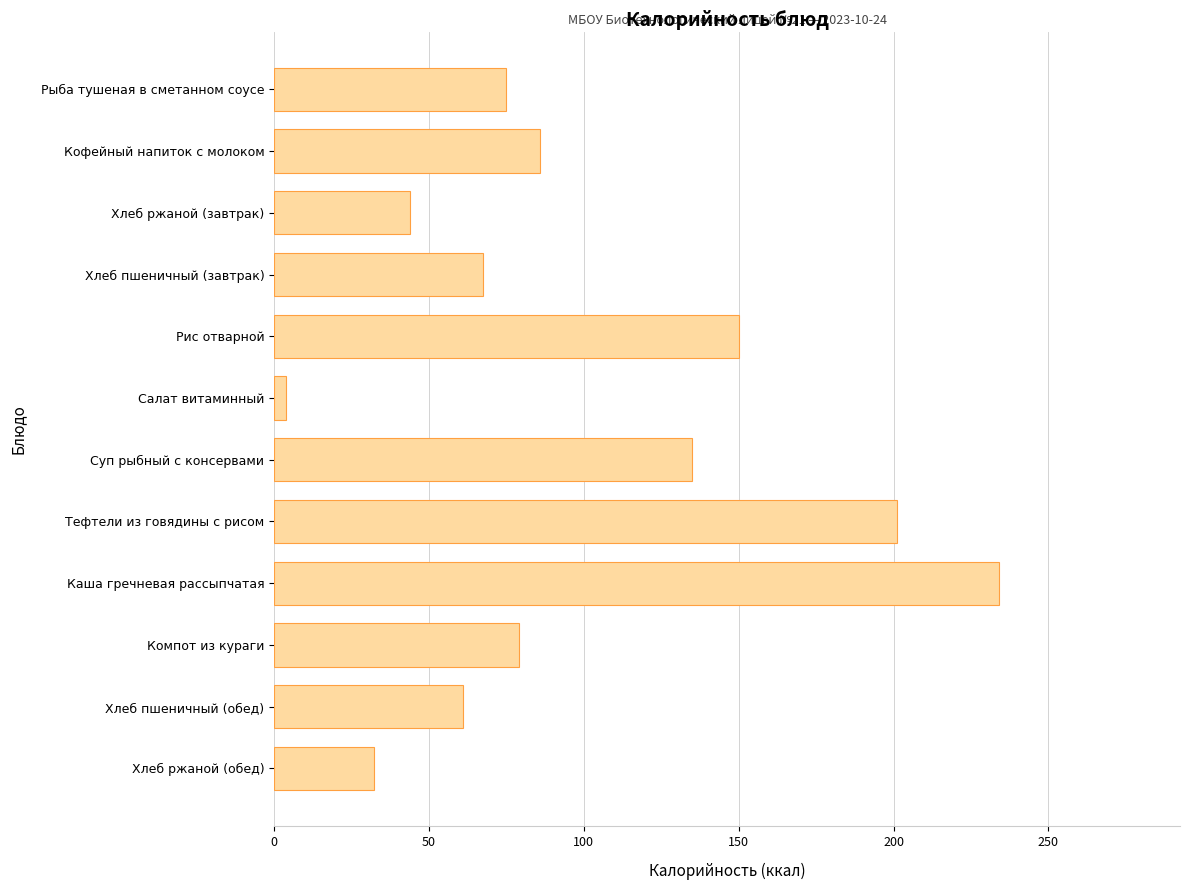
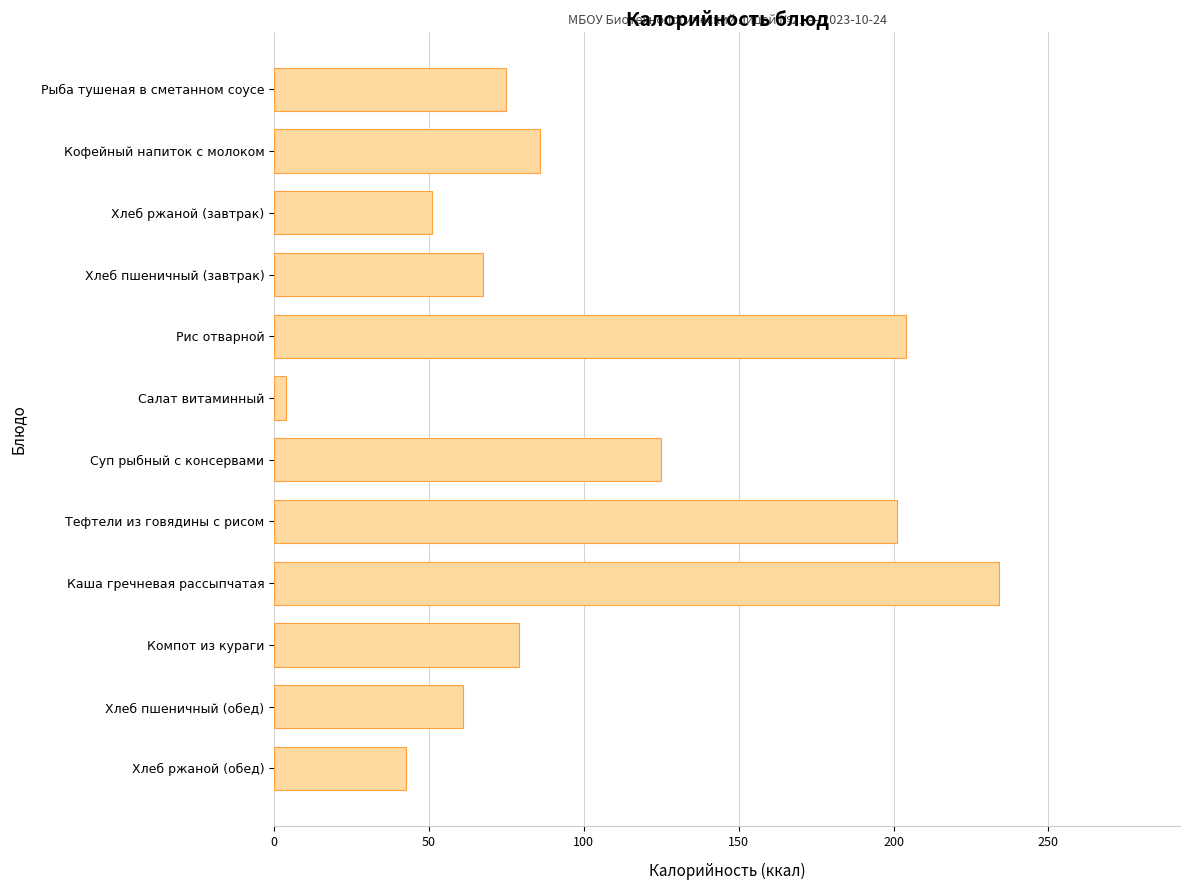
  {
    "Рыба тушеная в сметанном соусе": 75,
    "Кофейный напиток с молоком": 86,
-   "Хлеб ржаной (завтрак)": 44,
+   "Хлеб ржаной (завтрак)": 51,
    "Хлеб пшеничный (завтрак)": 67,
-   "Рис отварной": 150,
+   "Рис отварной": 204,
    "Салат витаминный": 4,
-   "Суп рыбный с консервами": 135,
+   "Суп рыбный с консервами": 125,
    "Тефтели из говядины с рисом": 201,
    "Каша гречневая рассыпчатая": 234,
    "Компот из кураги": 79,
    "Хлеб пшеничный (обед)": 61,
-   "Хлеб ржаной (обед)": 32
+   "Хлеб ржаной (обед)": 43
  }
